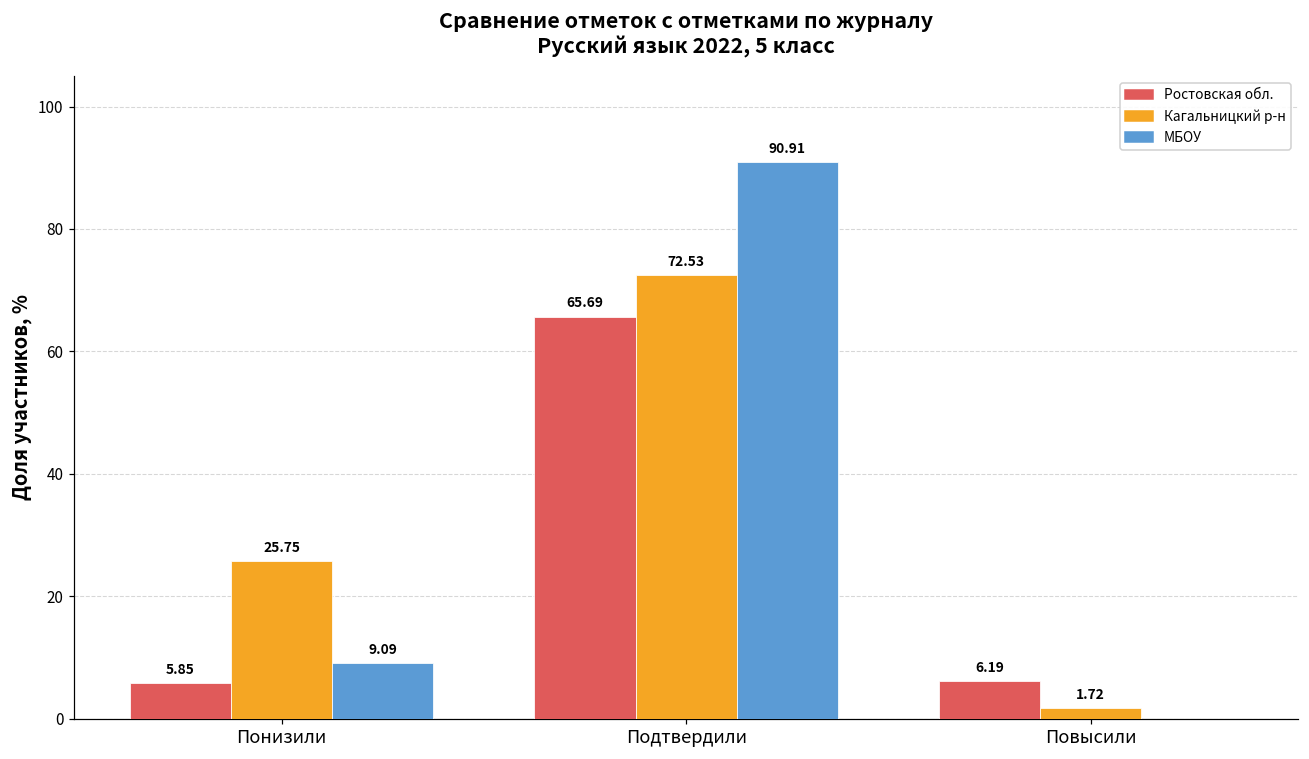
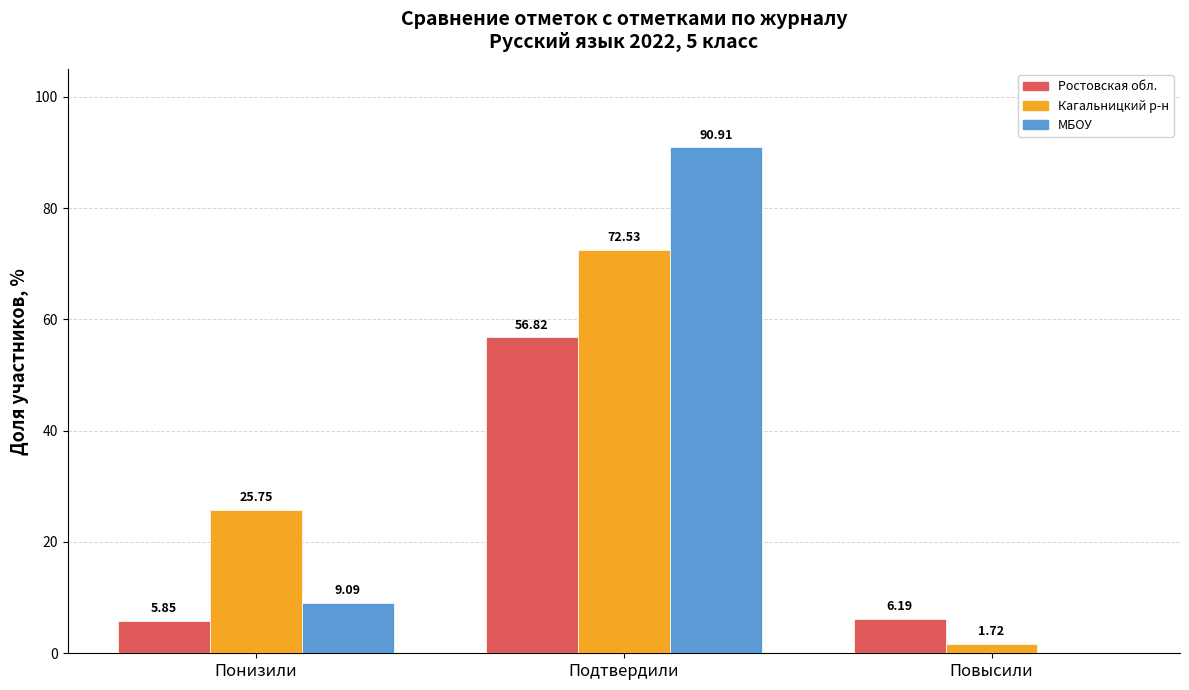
  {
    "Ростовская обл.": {
      "Понизили": 5.85,
-     "Подтвердили": 65.69,
+     "Подтвердили": 56.82,
      "Повысили": 6.19
    }
  }
